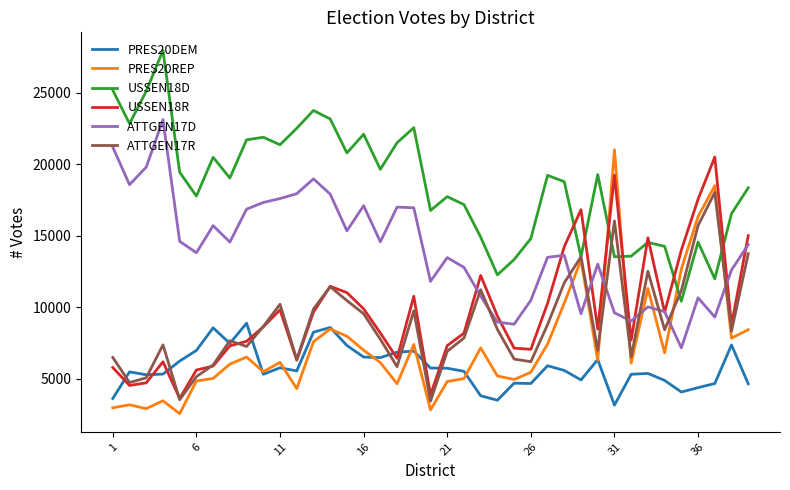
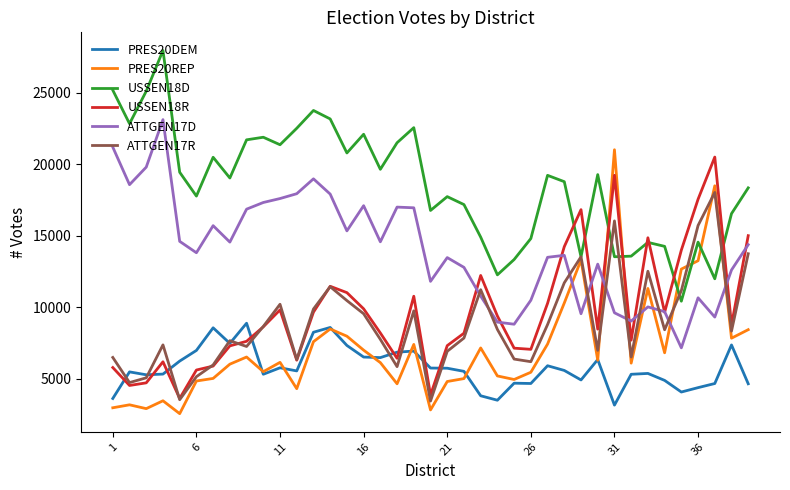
  {
    "PRES20DEM": {
      "1": 3600,
      "6": 7000,
      "11": 5800,
      "16": 6500,
      "21": 5700,
      "26": 4700,
      "31": 3200,
      "36": 4400
    },
    "PRES20REP": {
      "1": 3000,
      "6": 4900,
      "11": 6200,
      "16": 7000,
      "21": 4800,
      "26": 5500,
      "31": 21000,
-     "36": 16300
+     "36": 13300
    },
    "USSEN18D": {
      "1": 25200,
      "6": 17800,
      "11": 21400,
      "16": 22100,
      "21": 17700,
      "26": 14800,
      "31": 13500,
      "36": 14600
    },
    "USSEN18R": {
      "1": 5800,
      "6": 5600,
      "11": 9800,
      "16": 9900,
      "21": 7300,
      "26": 7100,
      "31": 19200,
      "36": 17600
    },
    "ATTGEN17D": {
      "1": 21200,
      "6": 13800,
      "11": 17600,
      "16": 17100,
      "21": 13500,
      "26": 10500,
      "31": 9600,
      "36": 10700
    },
    "ATTGEN17R": {
      "1": 6500,
      "6": 5200,
      "11": 10200,
      "16": 9600,
      "21": 6900,
      "26": 6200,
      "31": 16000,
      "36": 15700
    }
  }
